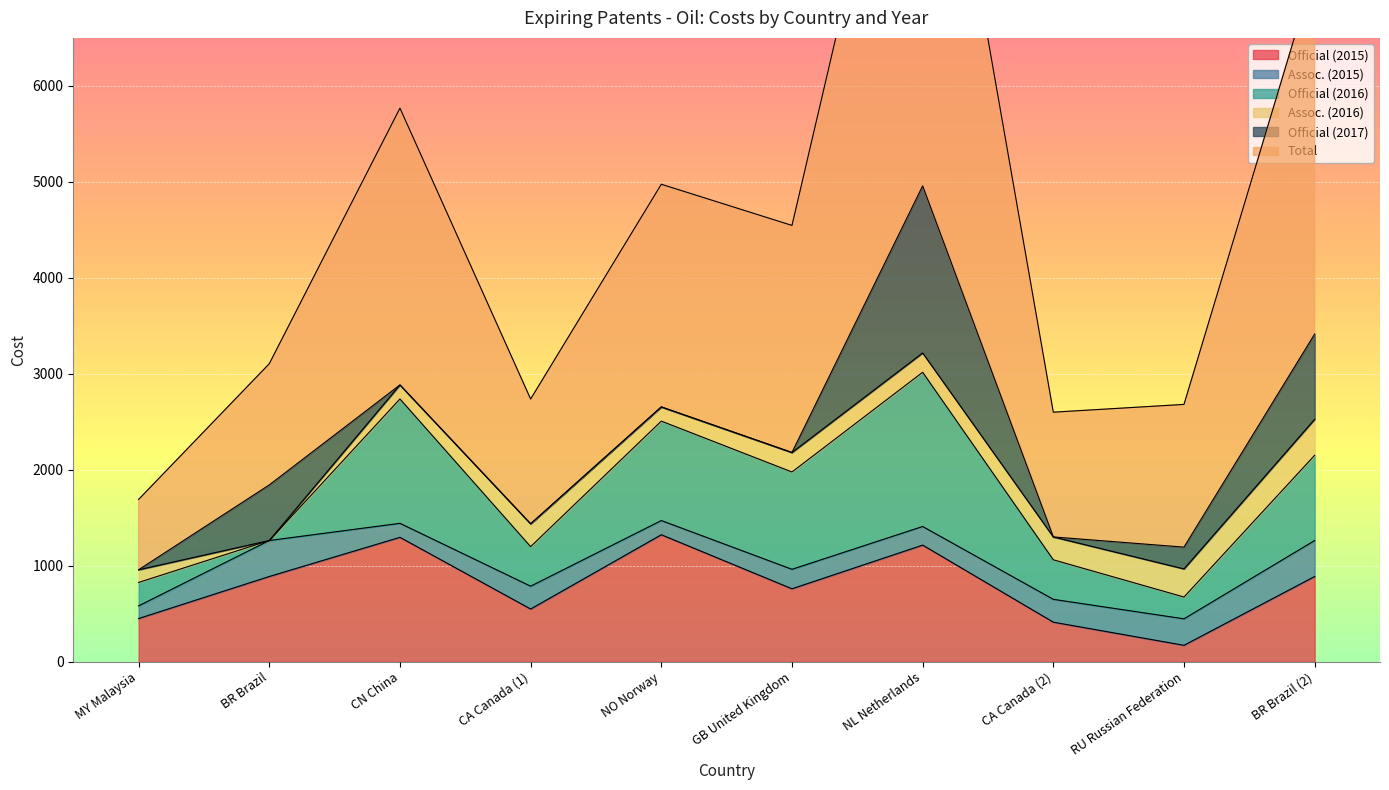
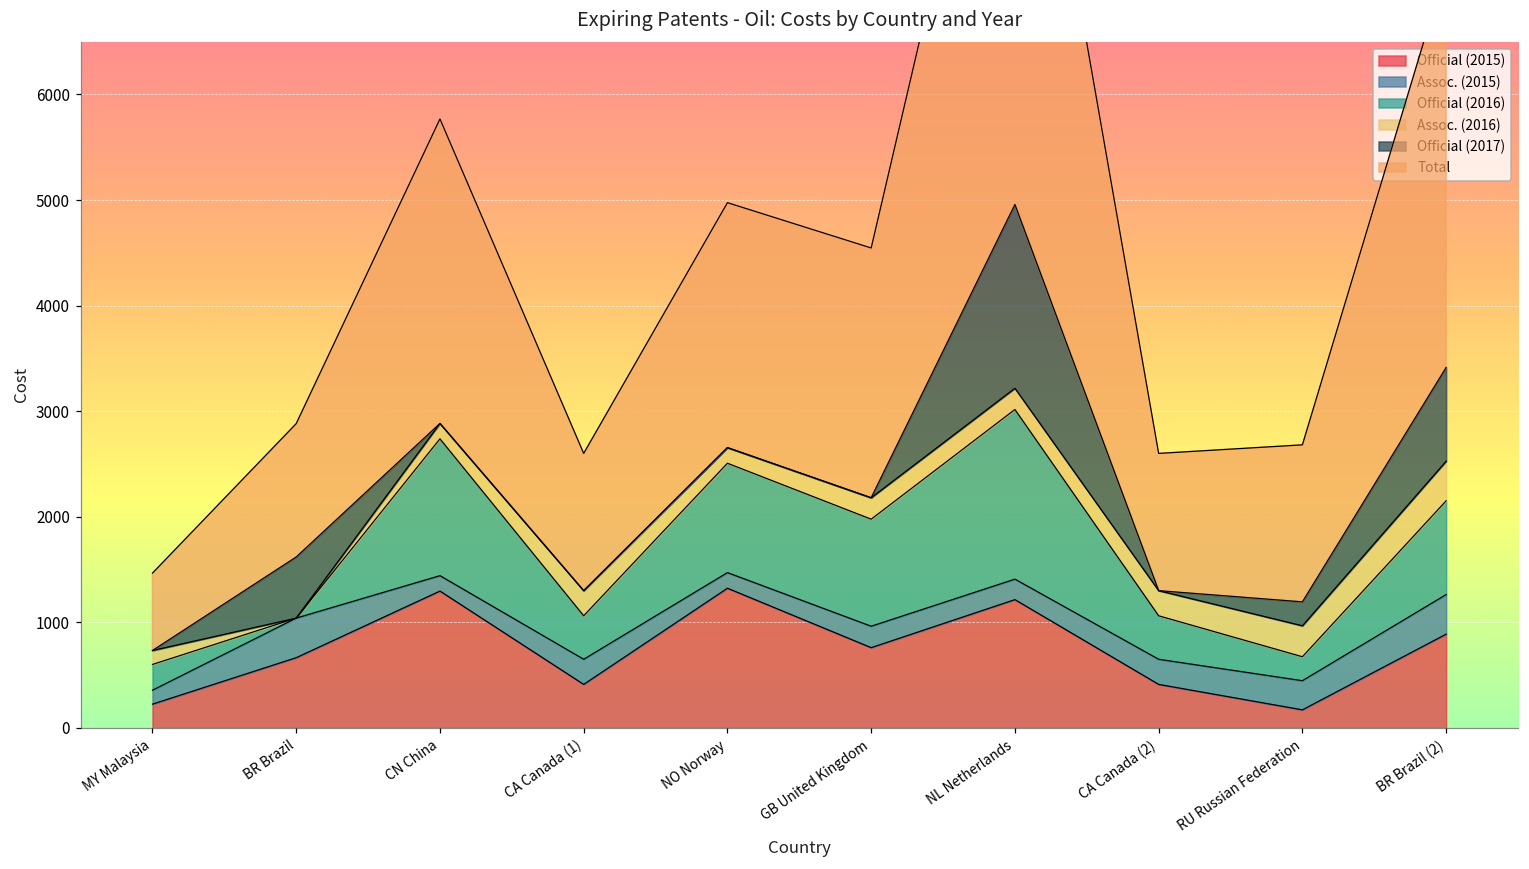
  {
    "Official (2015)": {
-     "MY Malaysia": 500,
-     "BR Brazil": 900,
+     "MY Malaysia": 200,
+     "BR Brazil": 700,
      "CN China": 1300,
-     "CA Canada (1)": 500,
+     "CA Canada (1)": 400,
      "NO Norway": 1300,
      "GB United Kingdom": 800,
      "NL Netherlands": 1200,
      "CA Canada (2)": 400,
      "RU Russian Federation": 200,
      "BR Brazil (2)": 900
    },
    "Official (2017)": {
      "BR Brazil": 600,
      "NL Netherlands": 1700,
      "RU Russian Federation": 200,
      "BR Brazil (2)": 900
    }
  }
